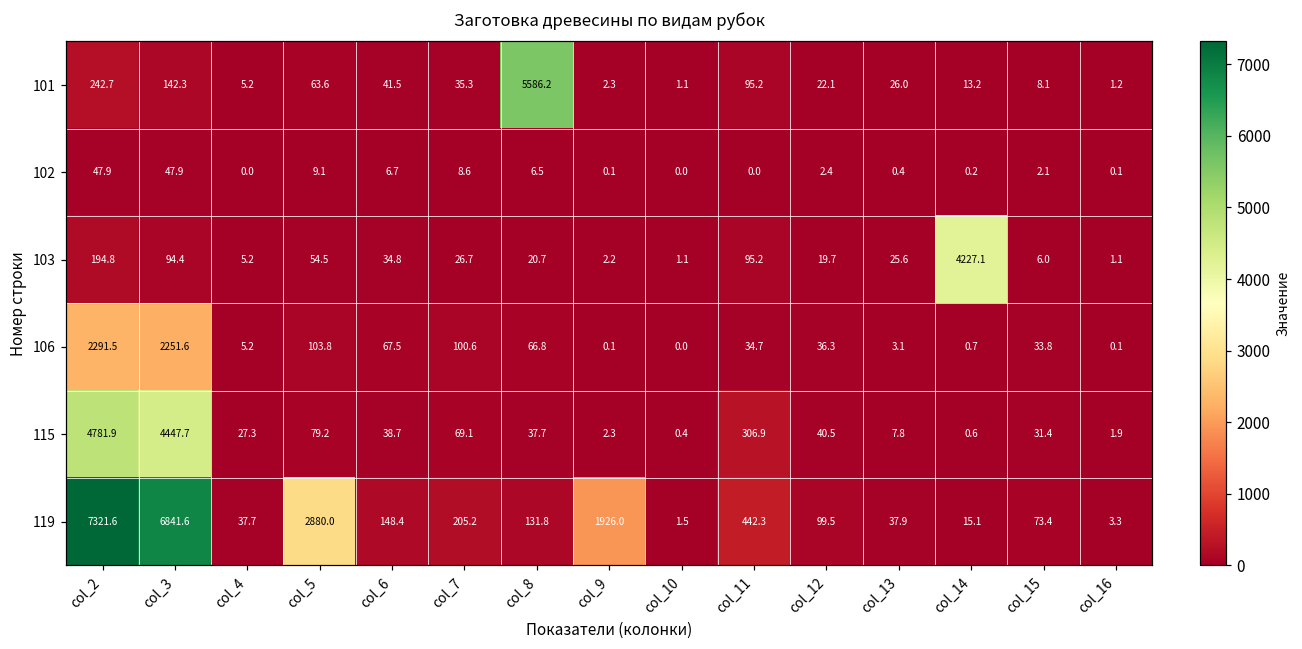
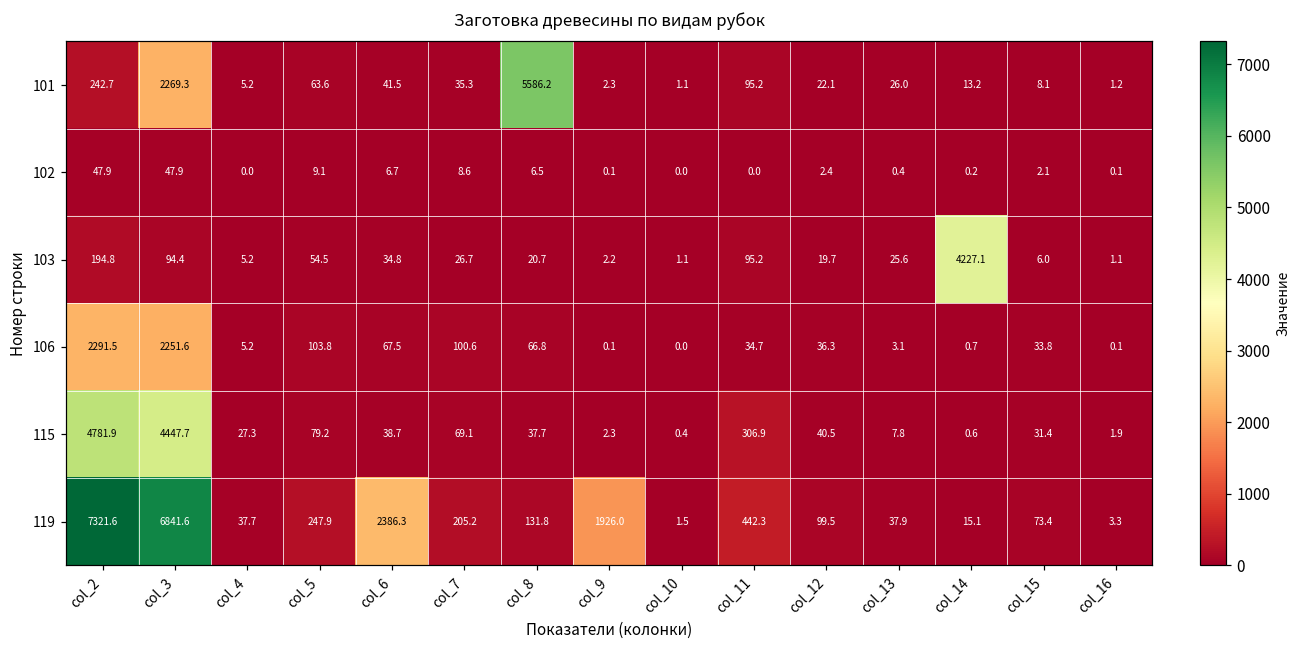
  {
    "101": {
      "col_2": 242.7,
-     "col_3": 142.3,
+     "col_3": 2269.3,
      "col_4": 5.2,
      "col_5": 63.6,
      "col_6": 41.5,
      "col_7": 35.3,
      "col_8": 5586.2,
      "col_9": 2.3,
      "col_10": 1.1,
      "col_11": 95.2,
      "col_12": 22.1,
      "col_13": 26.0,
      "col_14": 13.2,
      "col_15": 8.1,
      "col_16": 1.2
    },
    "102": {
      "col_2": 47.9,
      "col_3": 47.9,
      "col_4": 0.0,
      "col_5": 9.1,
      "col_6": 6.7,
      "col_7": 8.6,
      "col_8": 6.5,
      "col_9": 0.1,
      "col_10": 0.0,
      "col_11": 0.0,
      "col_12": 2.4,
      "col_13": 0.4,
      "col_14": 0.2,
      "col_15": 2.1,
      "col_16": 0.1
    },
    "103": {
      "col_2": 194.8,
      "col_3": 94.4,
      "col_4": 5.2,
      "col_5": 54.5,
      "col_6": 34.8,
      "col_7": 26.7,
      "col_8": 20.7,
      "col_9": 2.2,
      "col_10": 1.1,
      "col_11": 95.2,
      "col_12": 19.7,
      "col_13": 25.6,
      "col_14": 4227.1,
      "col_15": 6.0,
      "col_16": 1.1
    },
    "106": {
      "col_2": 2291.5,
      "col_3": 2251.6,
      "col_4": 5.2,
      "col_5": 103.8,
      "col_6": 67.5,
      "col_7": 100.6,
      "col_8": 66.8,
      "col_9": 0.1,
      "col_10": 0.0,
      "col_11": 34.7,
      "col_12": 36.3,
      "col_13": 3.1,
      "col_14": 0.7,
      "col_15": 33.8,
      "col_16": 0.1
    },
    "115": {
      "col_2": 4781.9,
      "col_3": 4447.7,
      "col_4": 27.3,
      "col_5": 79.2,
      "col_6": 38.7,
      "col_7": 69.1,
      "col_8": 37.7,
      "col_9": 2.3,
      "col_10": 0.4,
      "col_11": 306.9,
      "col_12": 40.5,
      "col_13": 7.8,
      "col_14": 0.6,
      "col_15": 31.4,
      "col_16": 1.9
    },
    "119": {
      "col_2": 7321.6,
      "col_3": 6841.6,
      "col_4": 37.7,
-     "col_5": 2880.0,
-     "col_6": 148.4,
+     "col_5": 247.9,
+     "col_6": 2386.3,
      "col_7": 205.2,
      "col_8": 131.8,
      "col_9": 1926.0,
      "col_10": 1.5,
      "col_11": 442.3,
      "col_12": 99.5,
      "col_13": 37.9,
      "col_14": 15.1,
      "col_15": 73.4,
      "col_16": 3.3
    }
  }
